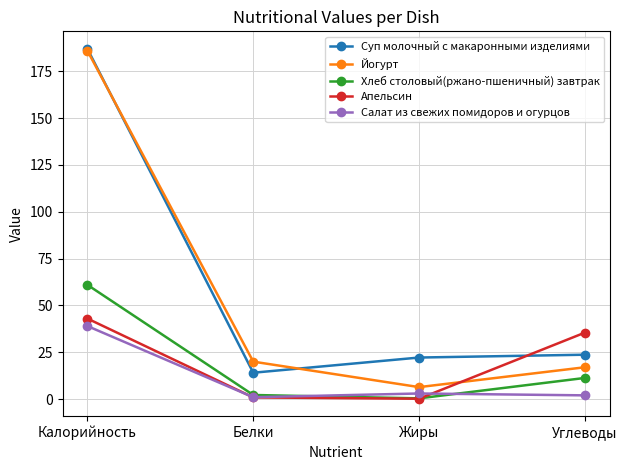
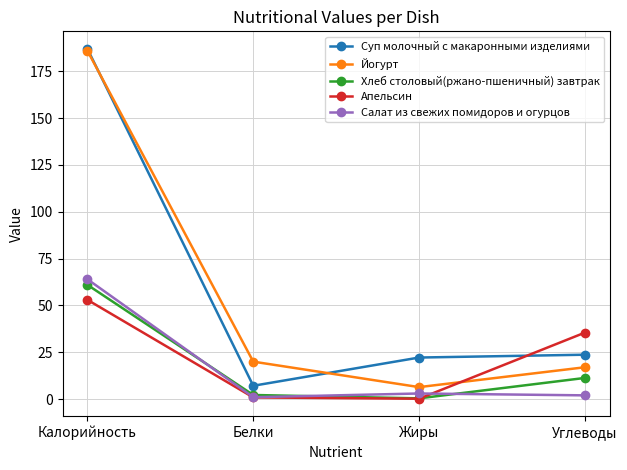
  {
    "Суп молочный с макаронными изделиями": {
-     "Белки": 14,
+     "Белки": 7,
      "Жиры": 22,
      "Углеводы": 24
    },
    "Йогурт": {
      "Белки": 20,
      "Жиры": 6,
      "Углеводы": 17
    },
    "Хлеб столовый(ржано-пшеничный) завтрак": {
      "Калорийность": 61,
      "Углеводы": 11
    },
    "Апельсин": {
-     "Калорийность": 43,
+     "Калорийность": 53,
      "Углеводы": 36
    },
    "Салат из свежих помидоров и огурцов": {
-     "Калорийность": 39,
+     "Калорийность": 64,
      "Жиры": 3,
      "Углеводы": 2
    }
  }
